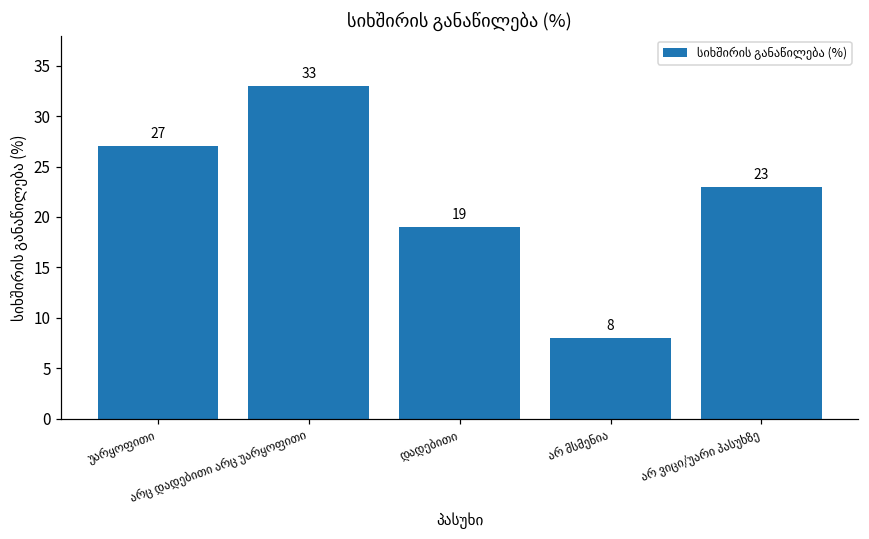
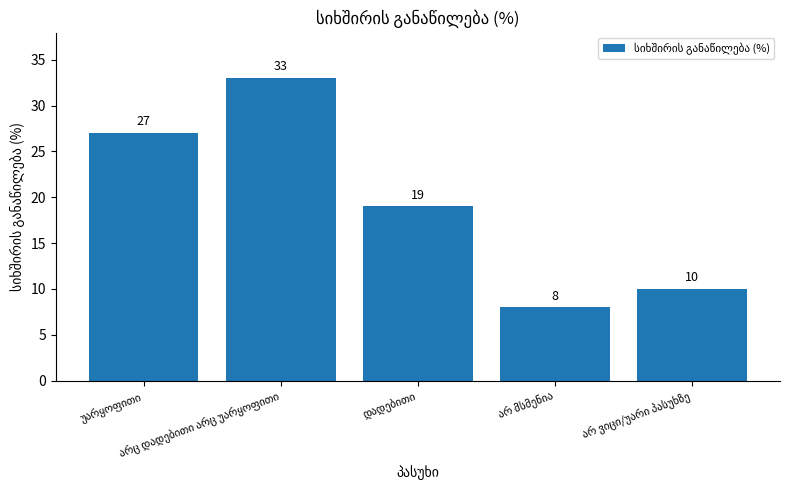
  {
    "უარყოფითი": 27,
    "არც დადებითი არც უარყოფითი": 33,
    "დადებითი": 19,
    "არ მსმენია": 8,
-   "არ ვიცი/უარი პასუხზე": 23
+   "არ ვიცი/უარი პასუხზე": 10
  }
